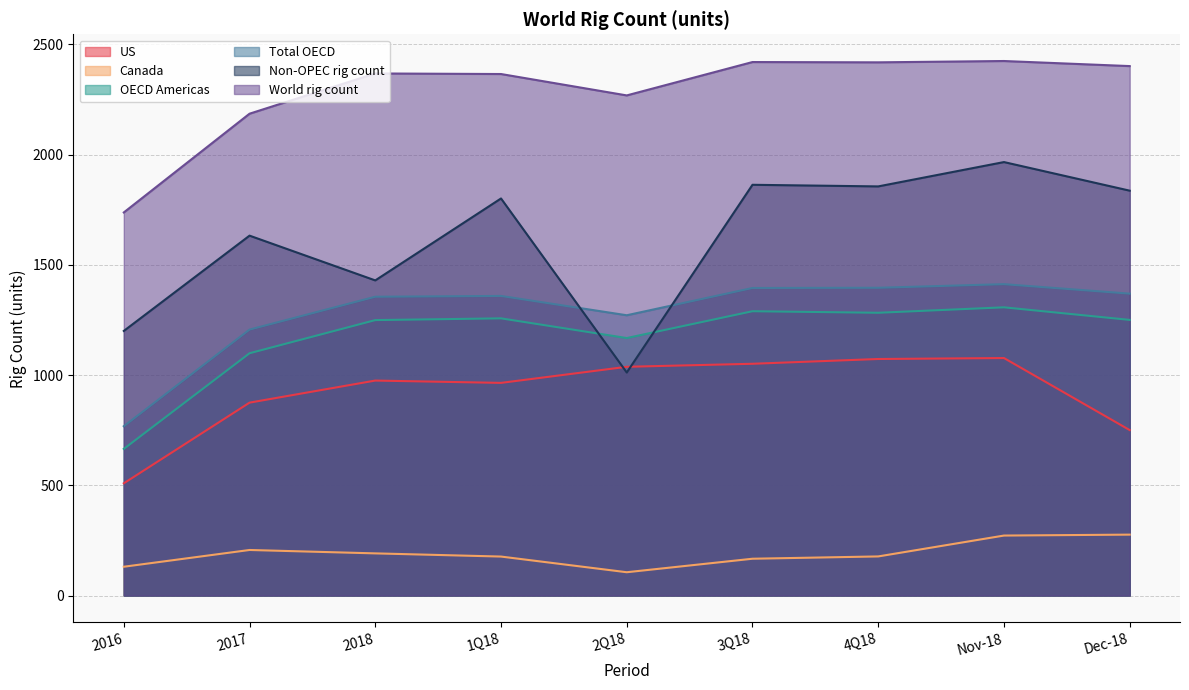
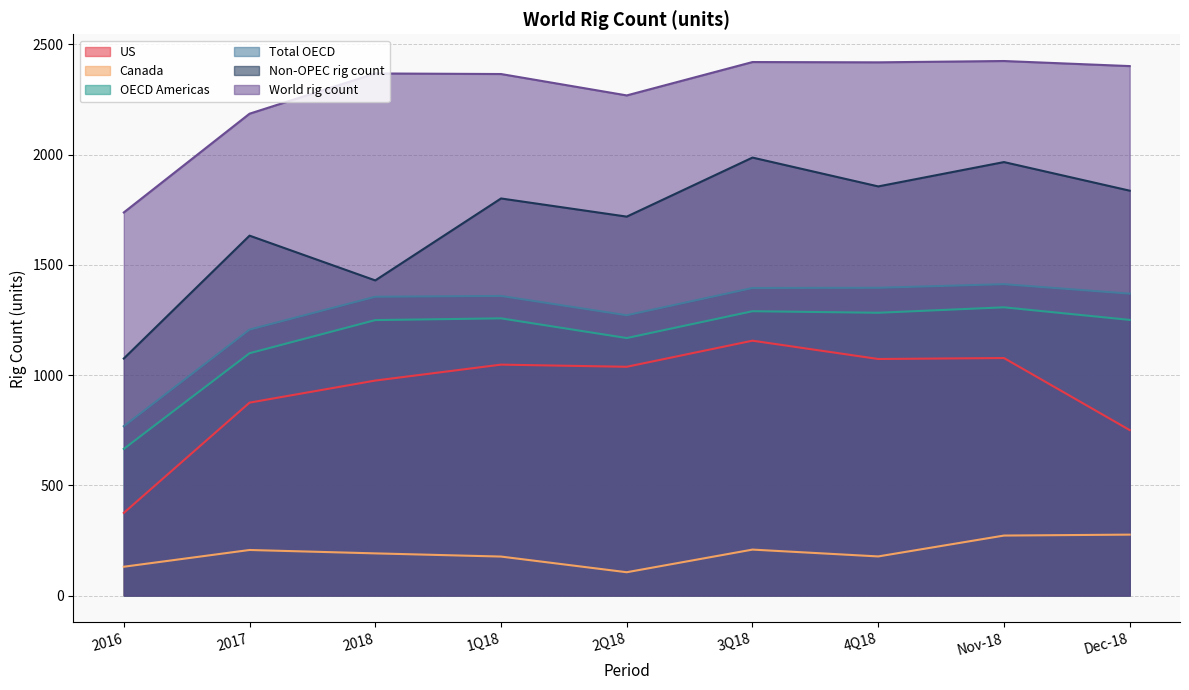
  {
    "US": {
-     "2016": 510,
+     "2016": 370,
      "2017": 870,
      "2018": 970,
-     "1Q18": 960,
+     "1Q18": 1050,
      "2Q18": 1040,
-     "3Q18": 1050,
+     "3Q18": 1160,
      "4Q18": 1070,
      "Nov-18": 1080,
      "Dec-18": 750
    },
    "Canada": {
      "2016": 130,
      "2017": 210,
      "2018": 190,
      "1Q18": 180,
      "2Q18": 110,
-     "3Q18": 170,
+     "3Q18": 210,
      "4Q18": 180,
      "Nov-18": 270,
      "Dec-18": 280
    },
    "Non-OPEC rig count": {
-     "2016": 1200,
+     "2016": 1070,
      "2017": 1630,
      "2018": 1430,
      "1Q18": 1800,
-     "2Q18": 1010,
-     "3Q18": 1860,
+     "2Q18": 1720,
+     "3Q18": 1990,
      "4Q18": 1860,
      "Nov-18": 1970,
      "Dec-18": 1840
    }
  }
